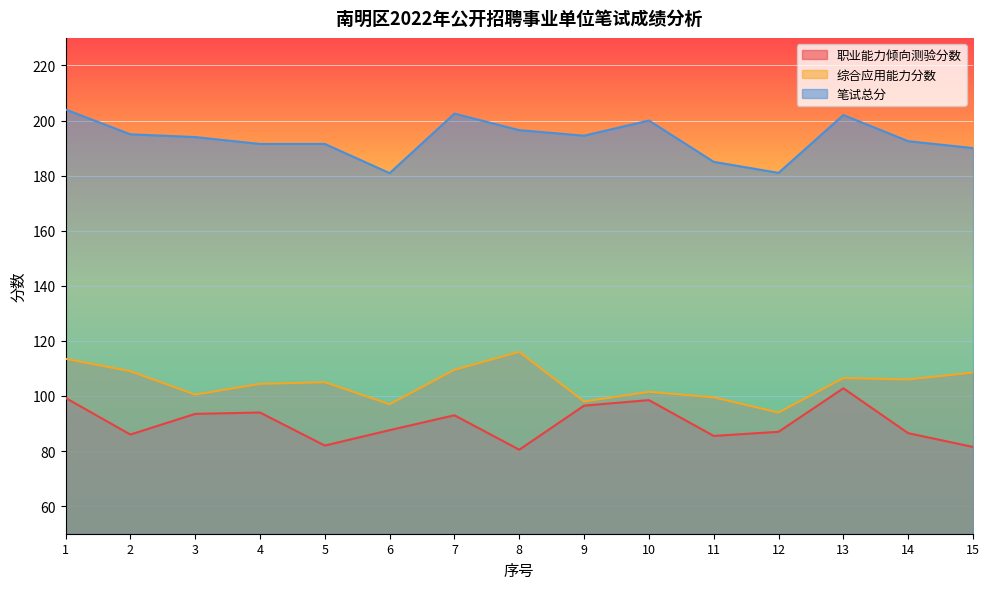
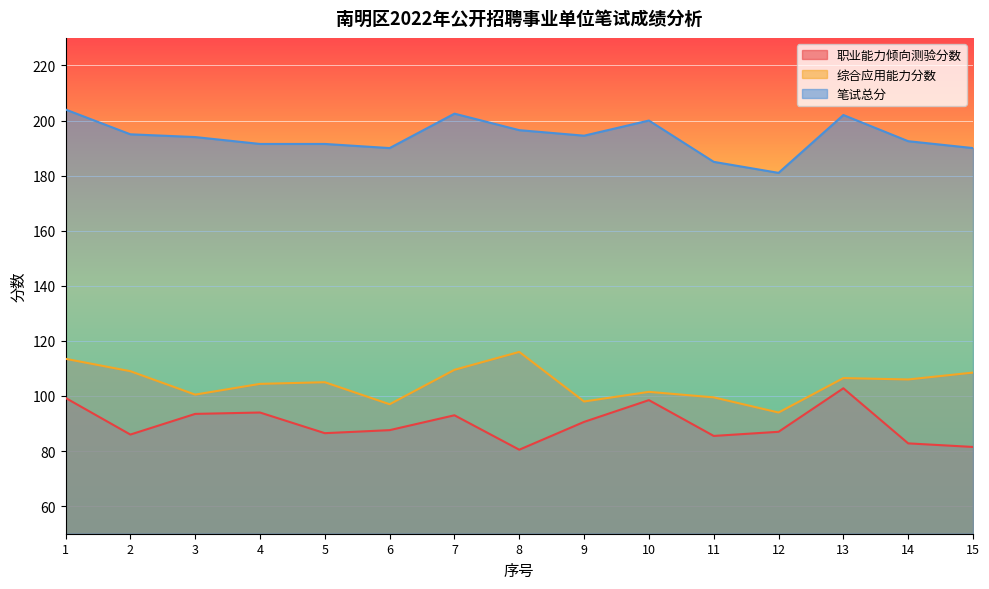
  {
    "职业能力倾向测验分数": {
      "1": 99,
      "2": 86,
      "3": 94,
      "4": 94,
-     "5": 82,
+     "5": 87,
      "6": 88,
      "7": 93,
      "8": 81,
-     "9": 97,
+     "9": 91,
      "10": 99,
      "11": 86,
      "12": 87,
      "13": 103,
-     "14": 87,
+     "14": 83,
      "15": 82
    },
    "综合应用能力分数": {
      "1": 114,
      "2": 109,
      "3": 101,
      "4": 104,
      "5": 105,
      "6": 97,
      "7": 110,
      "8": 116,
      "9": 98,
      "10": 102,
      "11": 100,
      "12": 94,
      "13": 107,
      "14": 106,
      "15": 109
    },
    "笔试总分": {
      "1": 204,
      "2": 195,
      "3": 194,
      "4": 192,
      "5": 192,
-     "6": 181,
+     "6": 190,
      "7": 203,
      "8": 197,
      "9": 195,
      "10": 200,
      "11": 185,
      "12": 181,
      "13": 202,
      "14": 193,
      "15": 190
    }
  }
